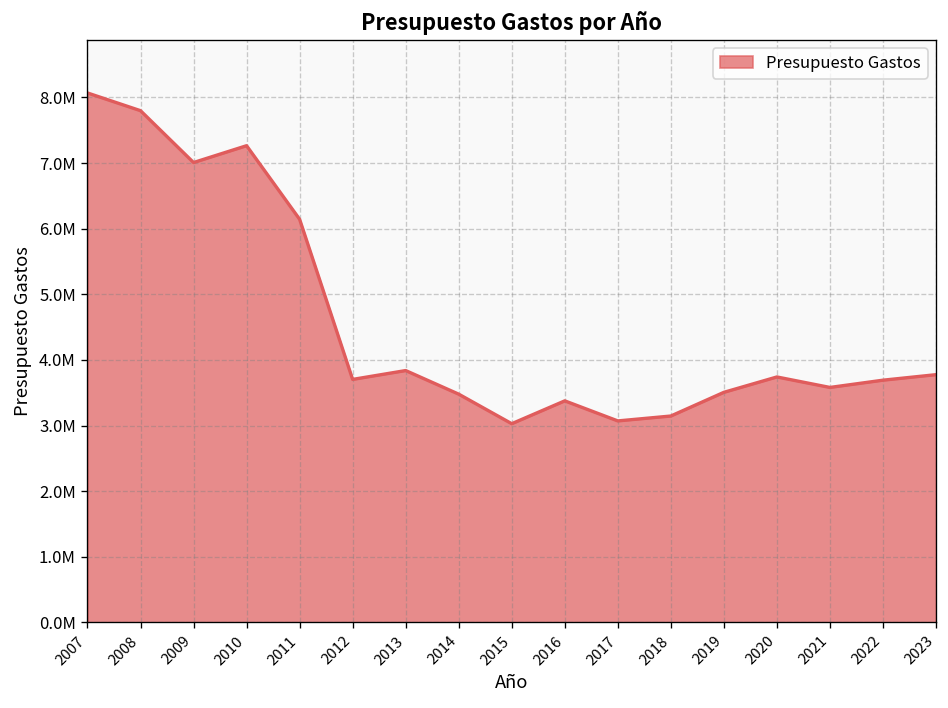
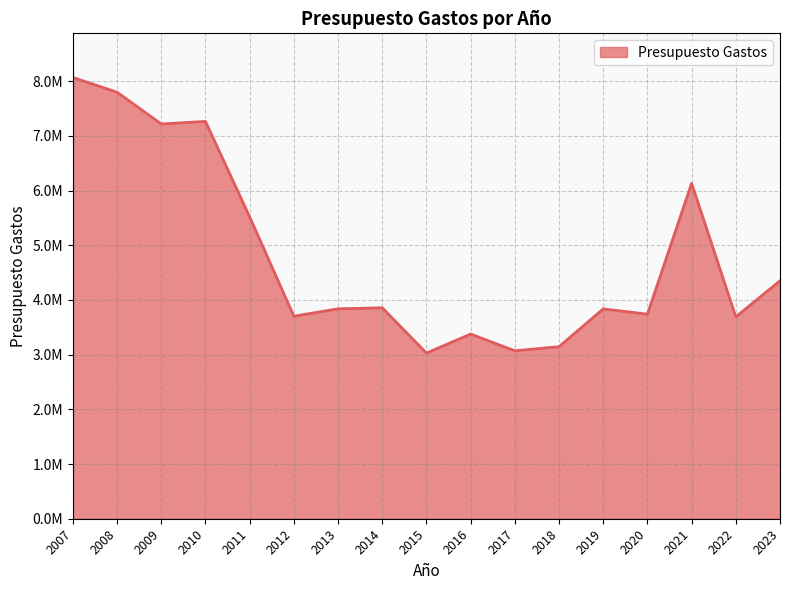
  {
    "2007": 8100000,
    "2008": 7800000,
-   "2009": 7000000,
+   "2009": 7200000,
    "2010": 7300000,
-   "2011": 6100000,
+   "2011": 5500000,
    "2012": 3700000,
    "2013": 3800000,
-   "2014": 3500000,
+   "2014": 3900000,
    "2015": 3000000,
    "2016": 3400000,
    "2017": 3100000,
    "2018": 3100000,
-   "2019": 3500000,
+   "2019": 3800000,
    "2020": 3700000,
-   "2021": 3600000,
+   "2021": 6100000,
    "2022": 3700000,
-   "2023": 3800000
+   "2023": 4400000
  }
